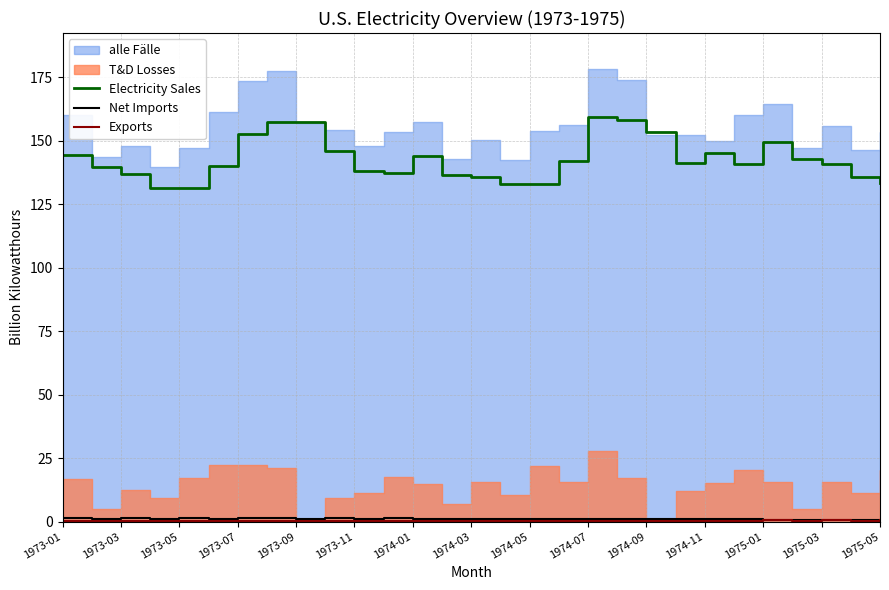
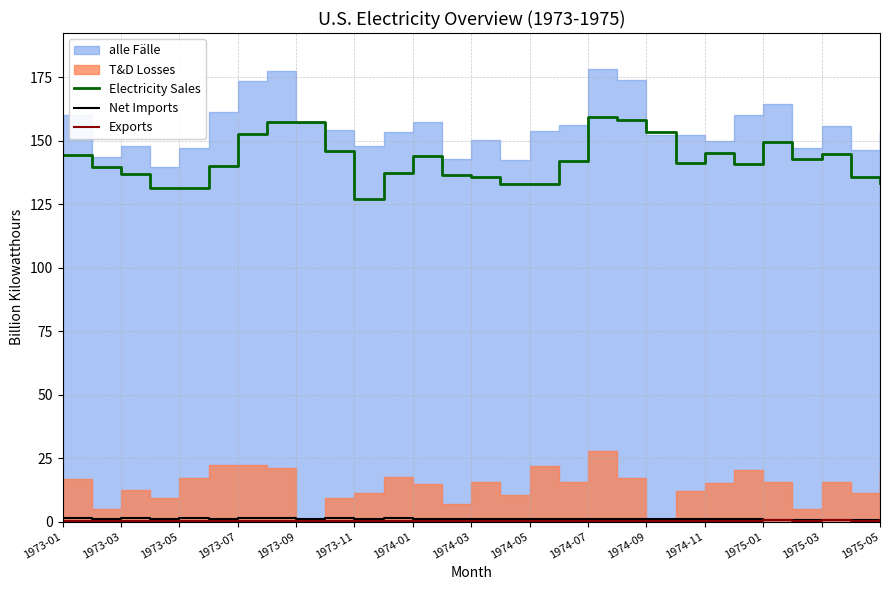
  {
    "Electricity Sales": {
      "1973-01": 145,
      "1973-03": 137,
      "1973-05": 131,
      "1973-07": 153,
-     "1973-11": 138,
+     "1973-11": 127,
      "1974-01": 144,
      "1974-03": 136,
      "1974-05": 133,
      "1974-07": 159,
      "1974-09": 154,
      "1974-11": 145,
      "1975-01": 149,
-     "1975-03": 141,
+     "1975-03": 145,
      "1975-05": 134
    }
  }
